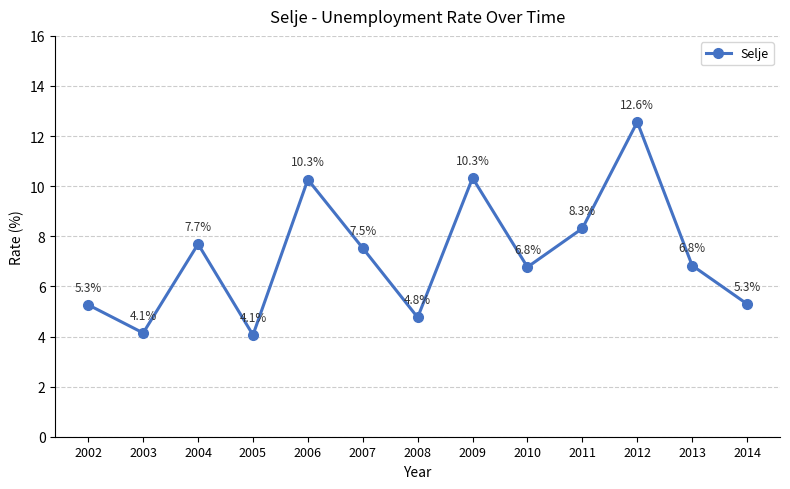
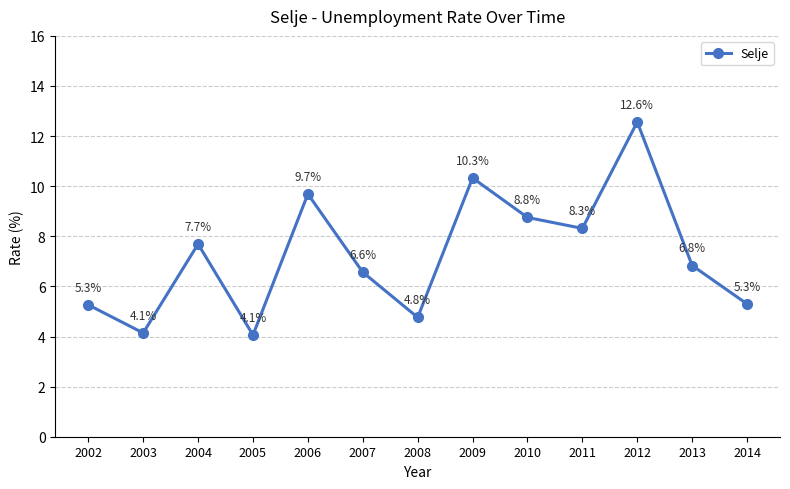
  {
    "2002": "5.3%",
    "2003": "4.1%",
    "2004": "7.7%",
    "2005": "4.1%",
-   "2006": "10.3%",
-   "2007": "7.5%",
+   "2006": "9.7%",
+   "2007": "6.6%",
    "2008": "4.8%",
    "2009": "10.3%",
-   "2010": "6.8%",
+   "2010": "8.8%",
    "2011": "8.3%",
    "2012": "12.6%",
    "2013": "6.8%",
    "2014": "5.3%"
  }
